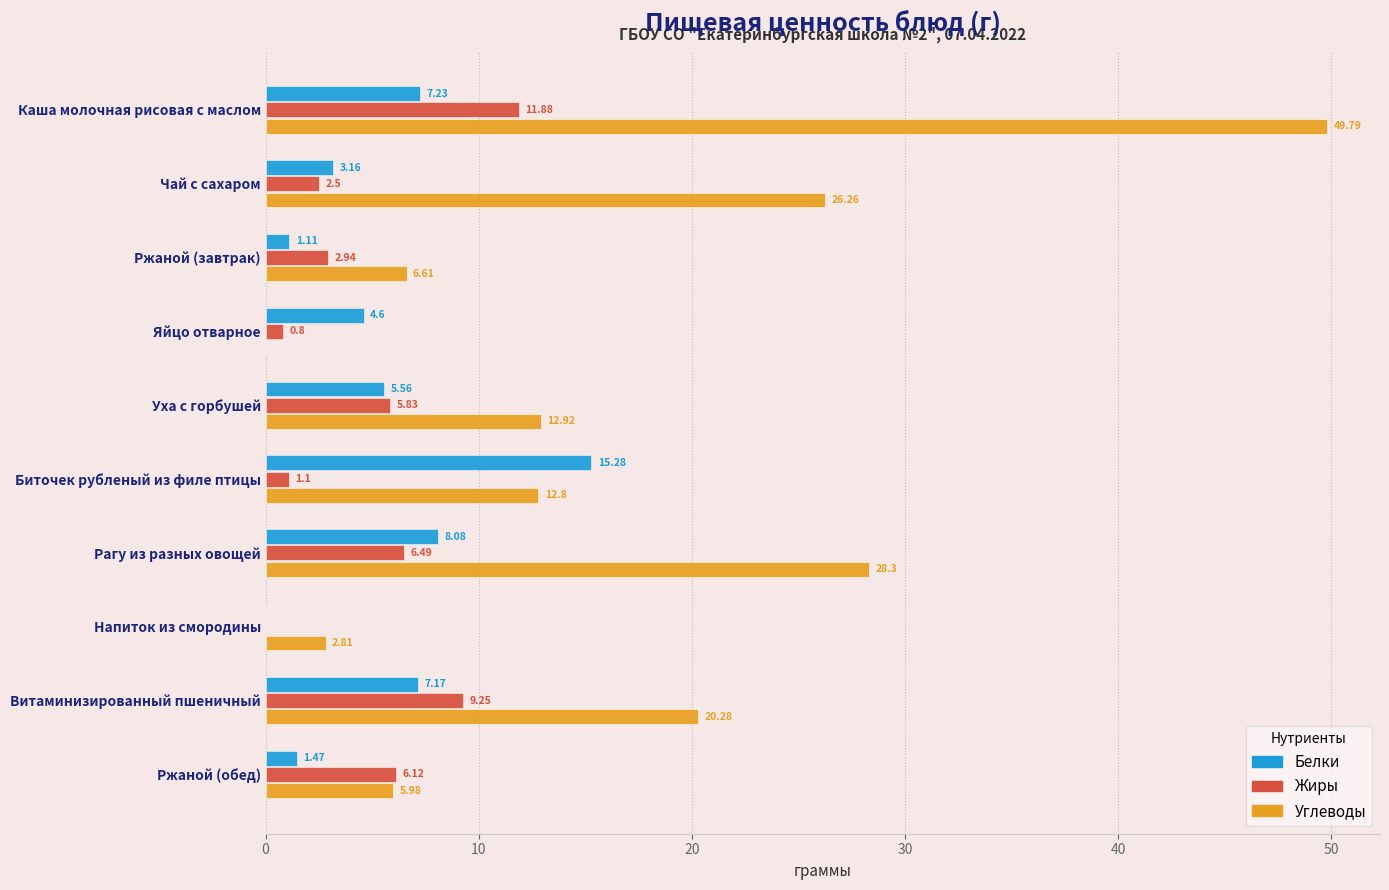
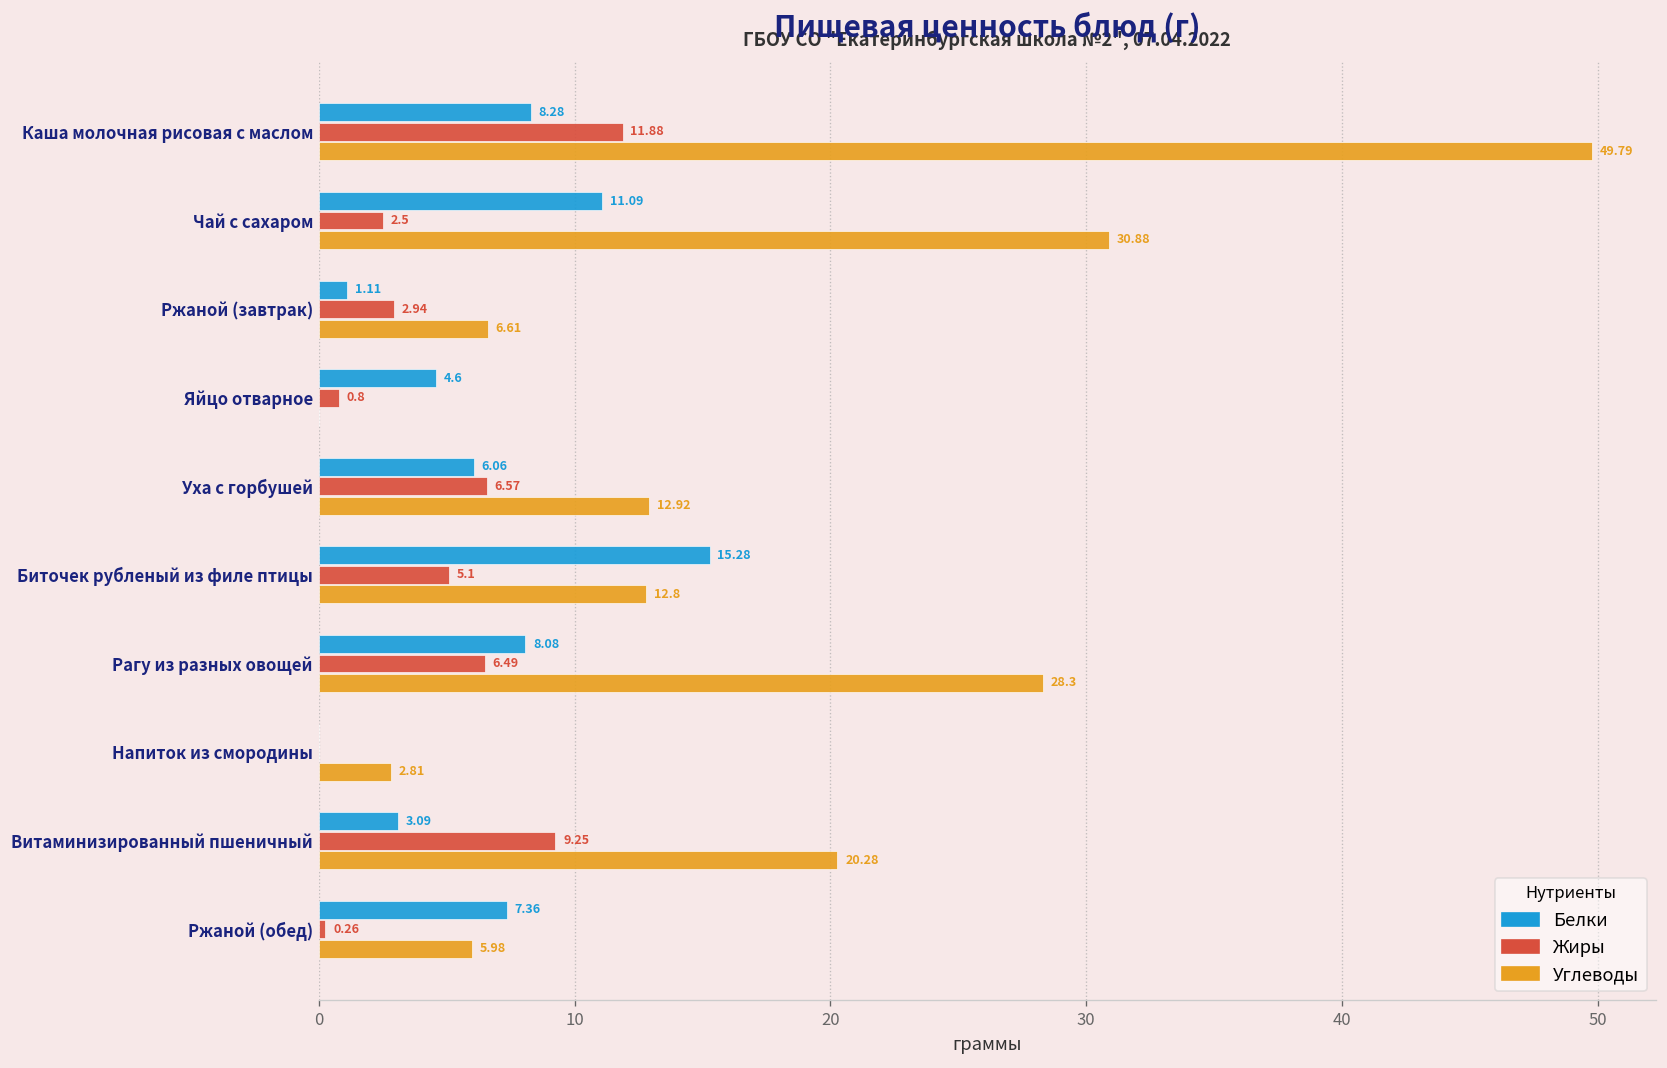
  {
    "Белки": {
-     "Каша молочная рисовая с маслом": 7.23,
-     "Чай с сахаром": 3.16,
+     "Каша молочная рисовая с маслом": 8.28,
+     "Чай с сахаром": 11.09,
      "Ржаной (завтрак)": 1.11,
      "Яйцо отварное": 4.6,
-     "Уха с горбушей": 5.56,
+     "Уха с горбушей": 6.06,
      "Биточек рубленый из филе птицы": 15.28,
      "Рагу из разных овощей": 8.08,
-     "Витаминизированный пшеничный": 7.17,
-     "Ржаной (обед)": 1.47
+     "Витаминизированный пшеничный": 3.09,
+     "Ржаной (обед)": 7.36
    },
    "Жиры": {
      "Каша молочная рисовая с маслом": 11.88,
      "Чай с сахаром": 2.5,
      "Ржаной (завтрак)": 2.94,
      "Яйцо отварное": 0.8,
-     "Уха с горбушей": 5.83,
-     "Биточек рубленый из филе птицы": 1.1,
+     "Уха с горбушей": 6.57,
+     "Биточек рубленый из филе птицы": 5.1,
      "Рагу из разных овощей": 6.49,
      "Витаминизированный пшеничный": 9.25,
-     "Ржаной (обед)": 6.12
+     "Ржаной (обед)": 0.26
    },
    "Углеводы": {
      "Каша молочная рисовая с маслом": 49.79,
-     "Чай с сахаром": 26.26,
+     "Чай с сахаром": 30.88,
      "Ржаной (завтрак)": 6.61,
      "Уха с горбушей": 12.92,
      "Биточек рубленый из филе птицы": 12.8,
      "Рагу из разных овощей": 28.3,
      "Напиток из смородины": 2.81,
      "Витаминизированный пшеничный": 20.28,
      "Ржаной (обед)": 5.98
    }
  }
